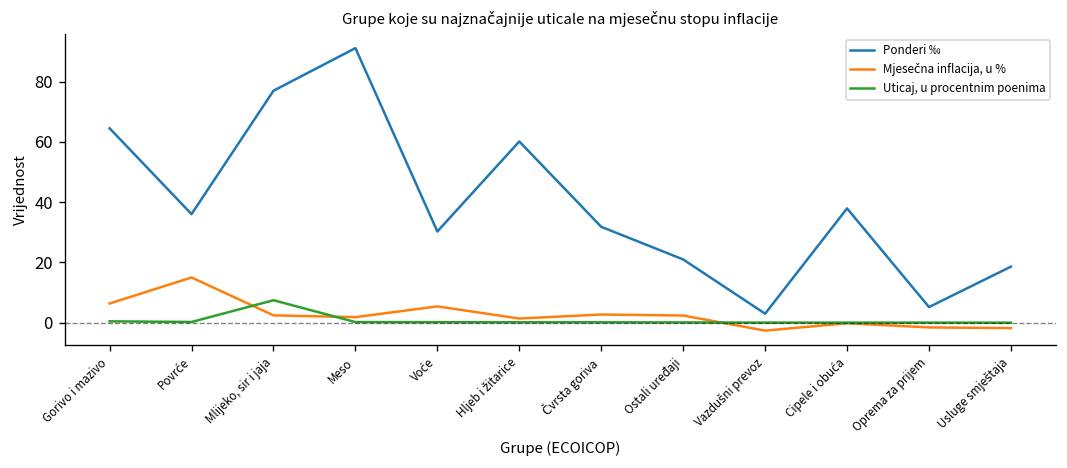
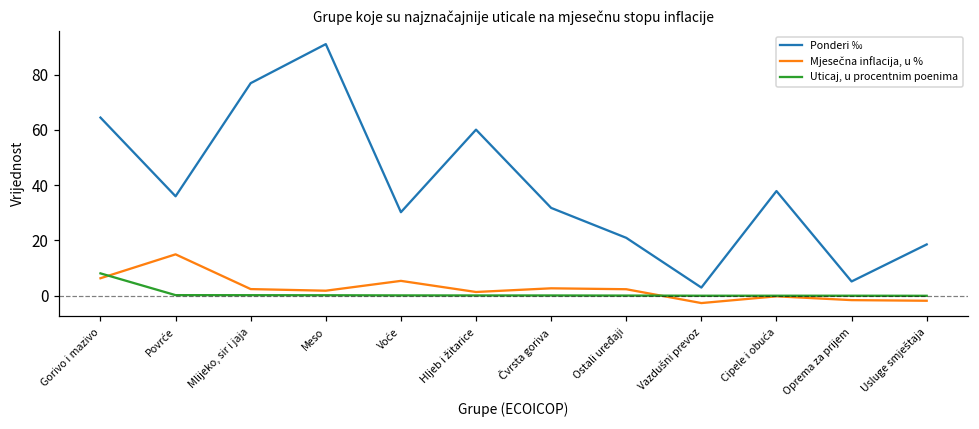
  {
    "Ponderi ‰": {
      "Gorivo i mazivo": 64,
      "Povrće": 36,
      "Mlijeko, sir i jaja": 77,
      "Meso": 91,
      "Voće": 30,
      "Hljeb i žitarice": 60,
      "Čvrsta goriva": 32,
      "Ostali uređaji": 21,
      "Vazdušni prevoz": 3,
      "Cipele i obuća": 38,
      "Oprema za prijem": 5,
      "Usluge smještaja": 19
    },
    "Mjesečna inflacija, u %": {
      "Gorivo i mazivo": 6,
      "Povrće": 15,
      "Mlijeko, sir i jaja": 2,
      "Meso": 2,
      "Voće": 5,
      "Hljeb i žitarice": 1,
      "Čvrsta goriva": 3,
      "Ostali uređaji": 2,
      "Vazdušni prevoz": -3,
      "Oprema za prijem": -2,
      "Usluge smještaja": -2
    },
    "Uticaj, u procentnim poenima": {
-     "Gorivo i mazivo": 0,
+     "Gorivo i mazivo": 8,
      "Povrće": 0,
-     "Mlijeko, sir i jaja": 7,
+     "Mlijeko, sir i jaja": 0,
      "Meso": 0,
      "Voće": 0,
      "Hljeb i žitarice": 0,
      "Čvrsta goriva": 0,
      "Ostali uređaji": 0,
      "Vazdušni prevoz": 0,
      "Oprema za prijem": 0,
      "Usluge smještaja": 0
    }
  }
